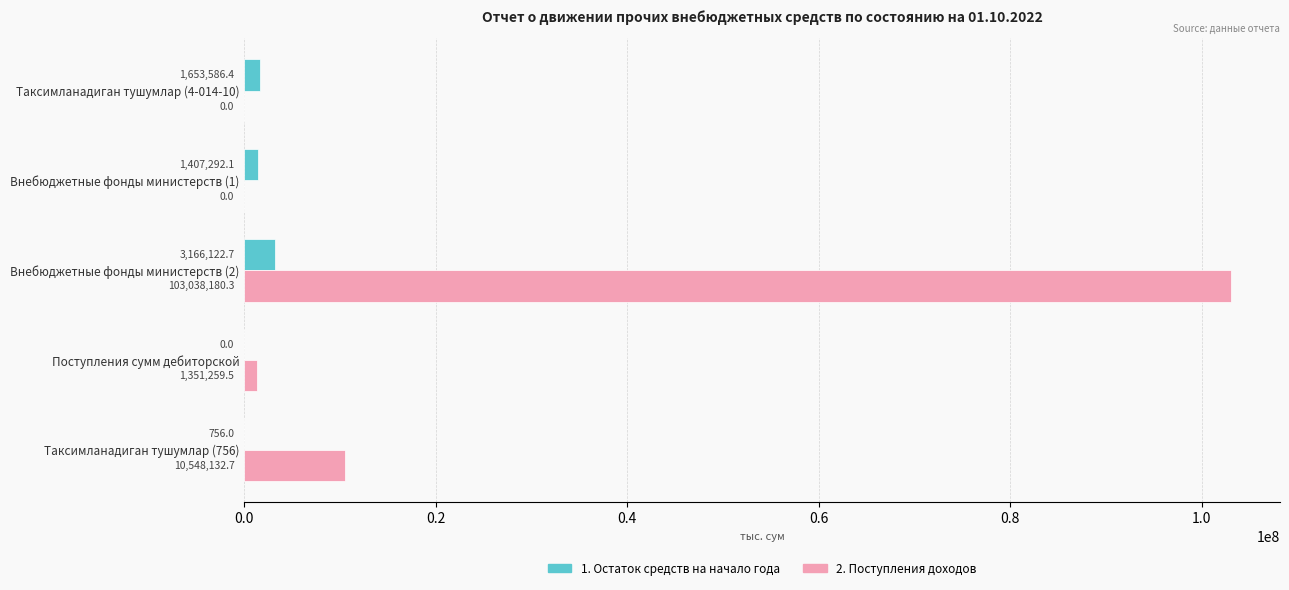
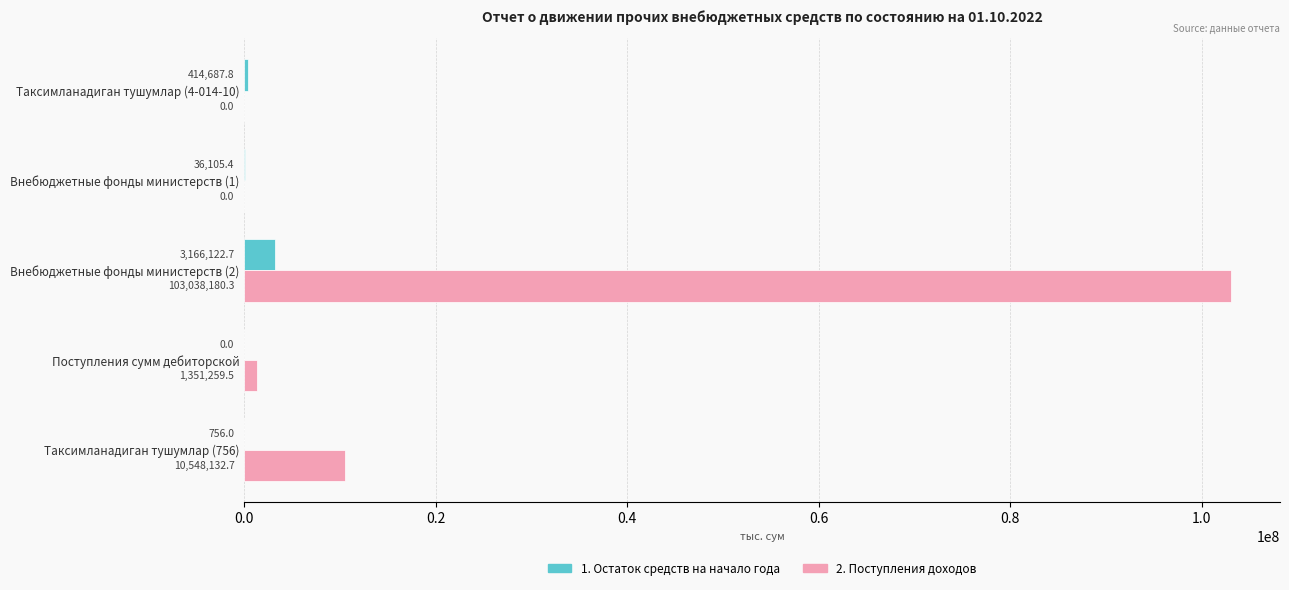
  {
    "1. Остаток средств на начало года": {
-     "Таксимланадиган тушумлар (4-014-10)": "1,653,586.4",
-     "Внебюджетные фонды министерств (1)": "1,407,292.1",
+     "Таксимланадиган тушумлар (4-014-10)": "414,687.8",
+     "Внебюджетные фонды министерств (1)": "36,105.4",
      "Поступления сумм дебиторской": "0.0",
      "Таксимланадиган тушумлар (756)": "756.0"
    },
    "2. Поступления доходов": {
      "Таксимланадиган тушумлар (4-014-10)": "0.0",
      "Внебюджетные фонды министерств (1)": "0.0",
      "Поступления сумм дебиторской": "1,351,259.5"
    }
  }
